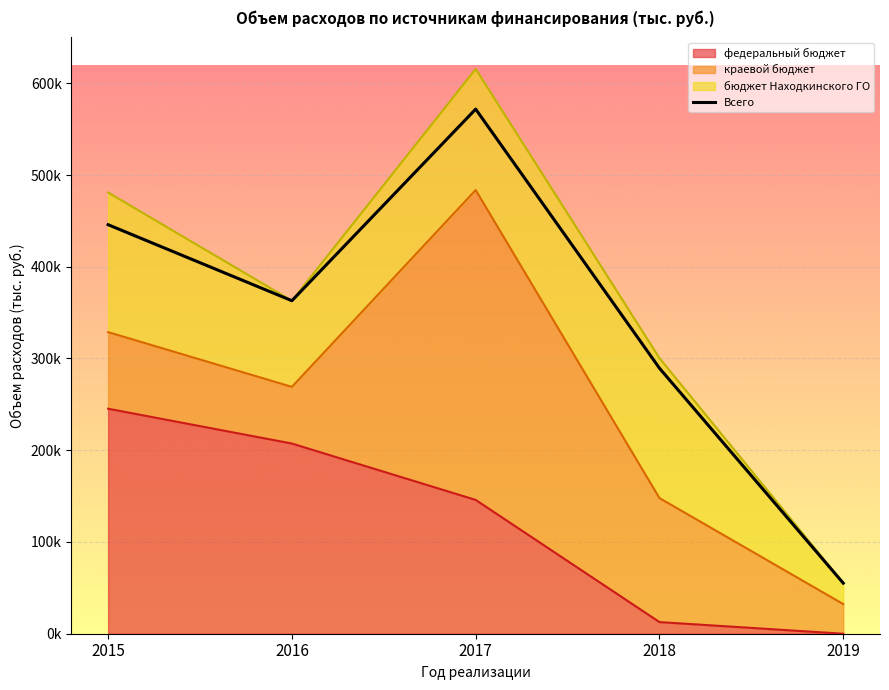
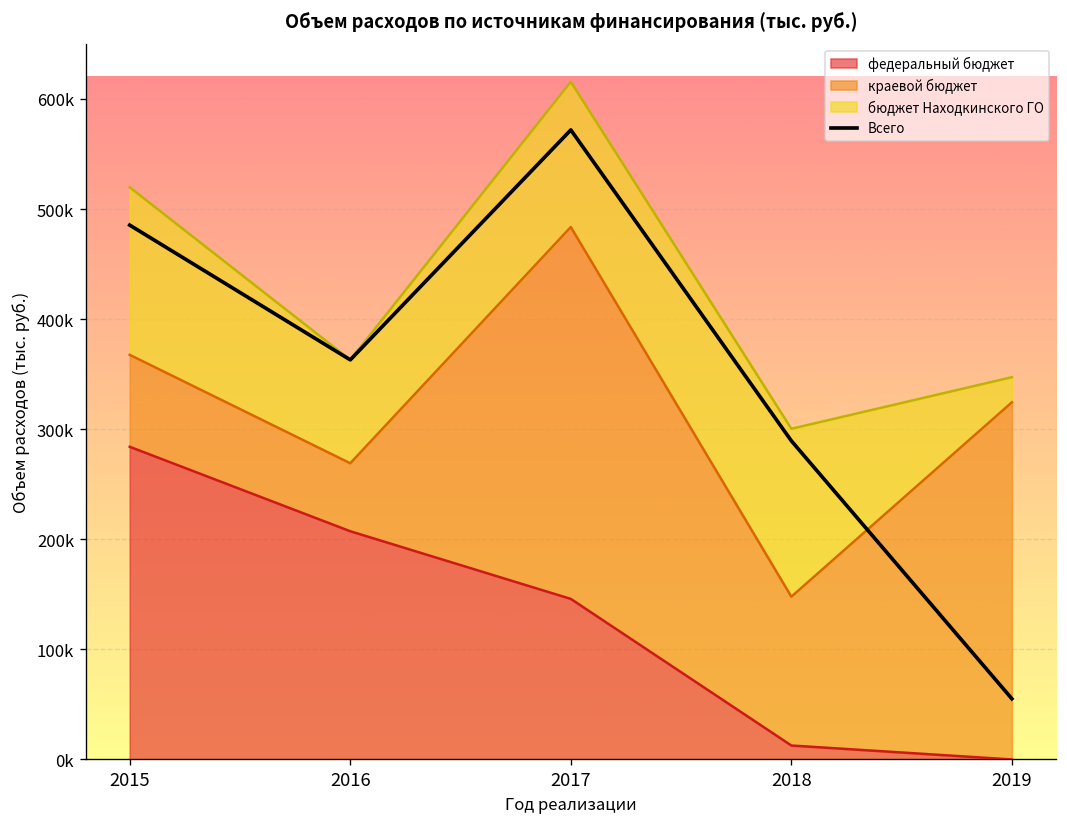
  {
    "федеральный бюджет": {
-     "2015": 250000,
+     "2015": 280000,
      "2016": 210000,
      "2017": 150000,
      "2018": 10000,
      "2019": 0
    },
    "краевой бюджет": {
      "2015": 80000,
-     "2019": 30000
+     "2019": 320000
    },
    "бюджет Находкинского ГО": {
      "2015": 150000
    },
    "Всего": {
-     "2015": 450000,
+     "2015": 490000,
      "2017": 570000,
      "2018": 290000
    }
  }
